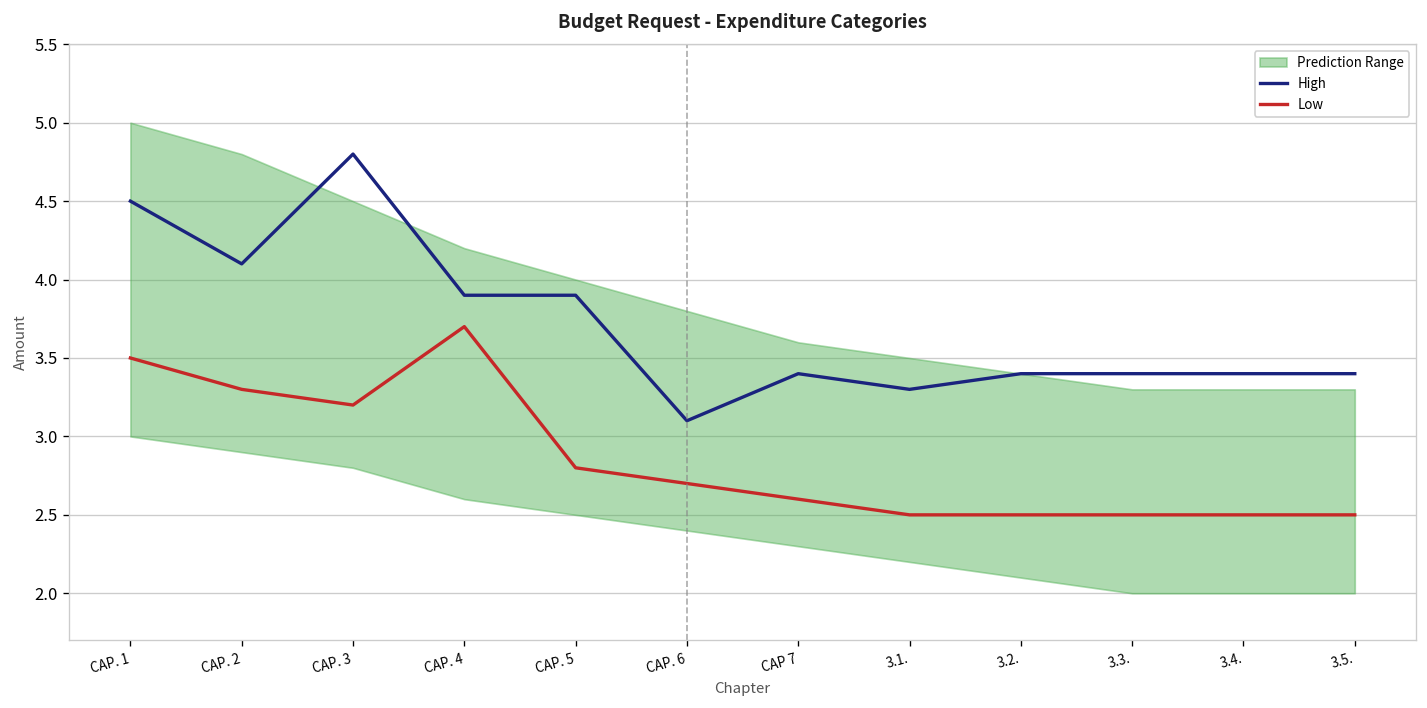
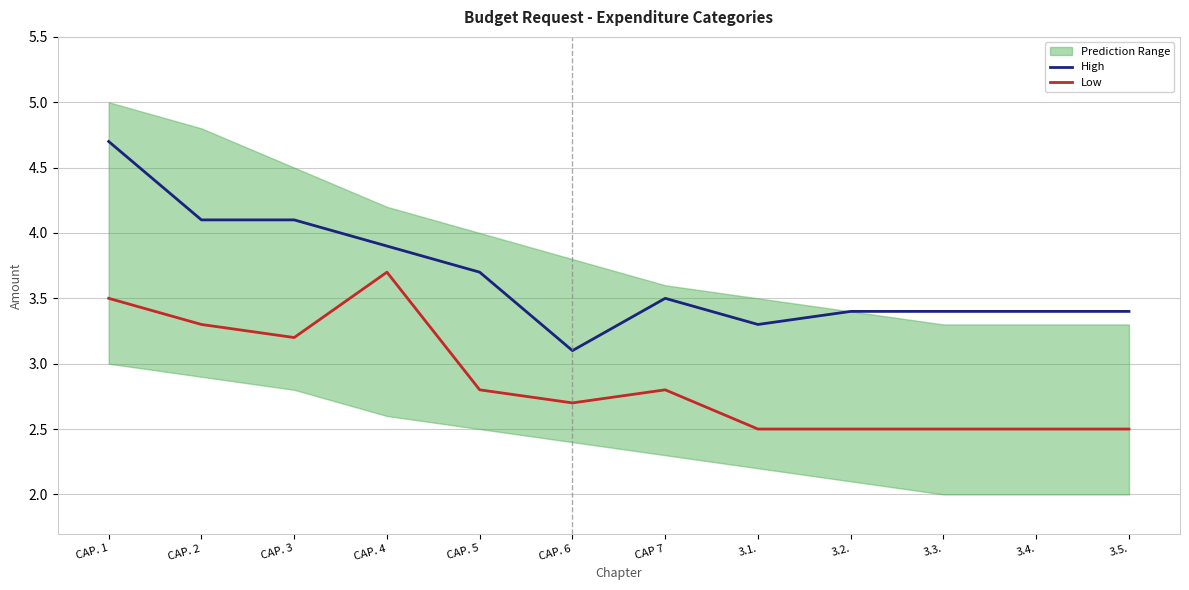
  {
    "High": {
-     "CAP. 1": 4.5,
+     "CAP. 1": 4.7,
      "CAP. 2": 4.1,
-     "CAP. 3": 4.8,
+     "CAP. 3": 4.1,
      "CAP. 4": 3.9,
-     "CAP. 5": 3.9,
+     "CAP. 5": 3.7,
      "CAP. 6": 3.1,
-     "CAP 7": 3.4,
+     "CAP 7": 3.5,
      "3.1.": 3.3,
      "3.3.": 3.4,
      "3.4.": 3.4,
      "3.5.": 3.4
    },
    "Low": {
      "CAP. 1": 3.5,
      "CAP. 2": 3.3,
      "CAP. 3": 3.2,
      "CAP. 4": 3.7,
      "CAP. 5": 2.8,
      "CAP. 6": 2.7,
-     "CAP 7": 2.6,
+     "CAP 7": 2.8,
      "3.1.": 2.5,
      "3.2.": 2.5,
      "3.3.": 2.5,
      "3.4.": 2.5,
      "3.5.": 2.5
    }
  }
